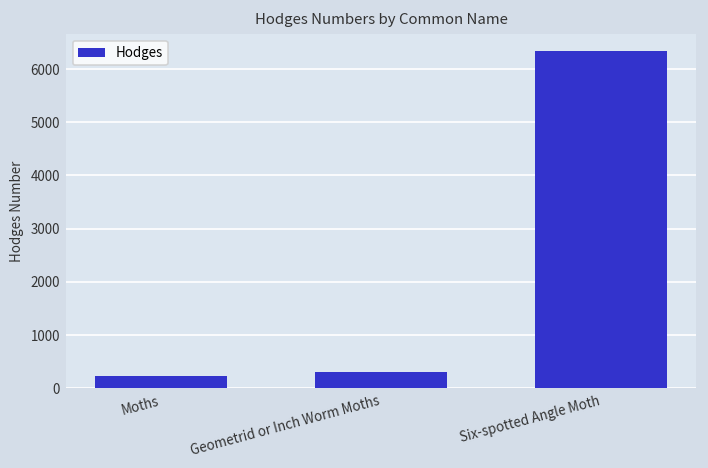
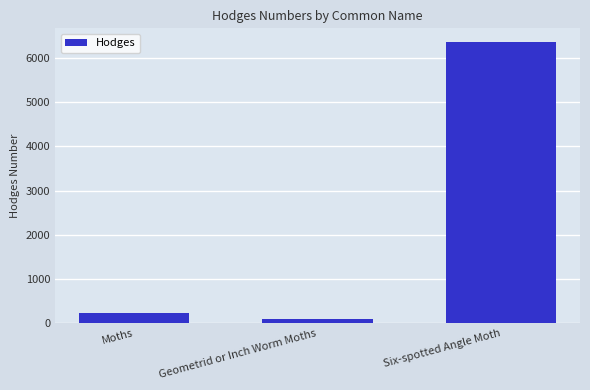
  {
    "Moths": 200,
-   "Geometrid or Inch Worm Moths": 300,
+   "Geometrid or Inch Worm Moths": 100,
    "Six-spotted Angle Moth": 6300
  }
